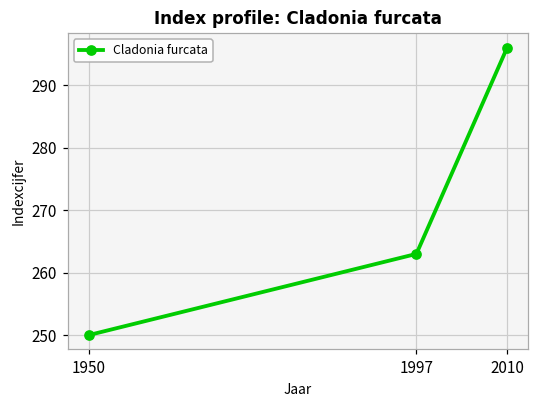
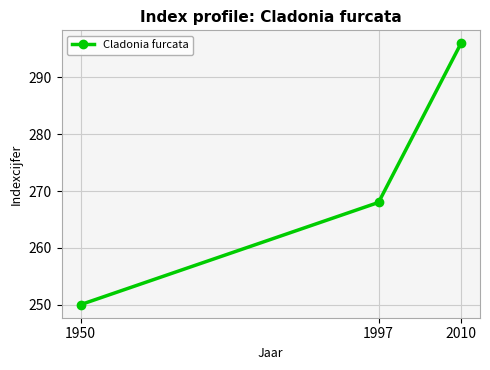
  {
    "1950": 250,
-   "1997": 263,
+   "1997": 268,
    "2010": 296
  }
